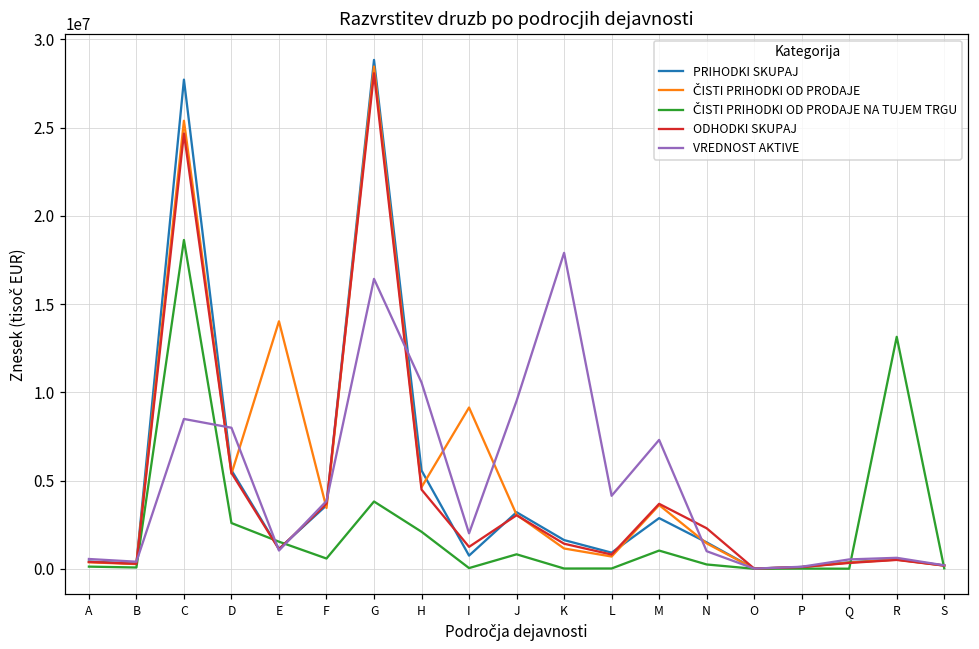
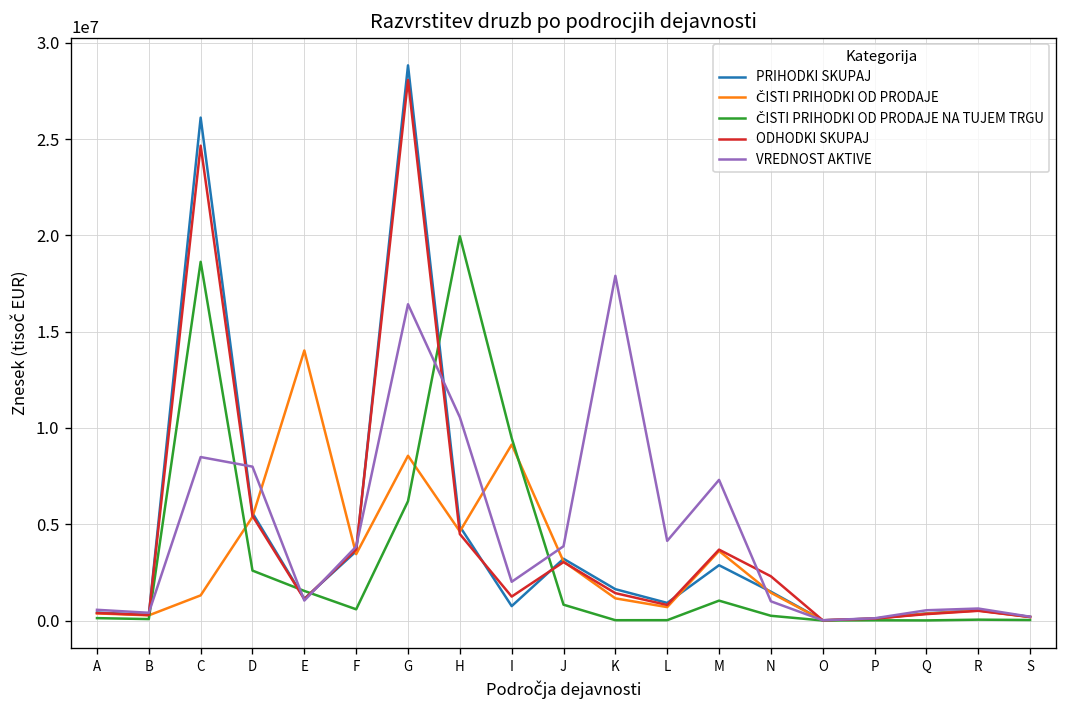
  {
    "PRIHODKI SKUPAJ": {
-     "C": 27700000,
+     "C": 26100000,
      "G": 28800000,
-     "H": 5600000,
+     "H": 4900000,
      "I": 700000,
      "K": 1600000,
      "M": 2900000
    },
    "ČISTI PRIHODKI OD PRODAJE": {
-     "C": 25400000,
+     "C": 1300000,
      "E": 14000000,
-     "G": 28500000,
+     "G": 8600000,
      "I": 9100000,
      "K": 1200000
    },
    "ČISTI PRIHODKI OD PRODAJE NA TUJEM TRGU": {
      "A": 100000,
      "B": 100000,
      "C": 18600000,
      "D": 2600000,
      "E": 1500000,
      "F": 600000,
-     "G": 3800000,
-     "H": 2100000,
-     "I": 0,
+     "G": 6200000,
+     "H": 20000000,
+     "I": 9500000,
      "J": 800000,
      "K": 0,
      "L": 0,
      "M": 1000000,
      "N": 200000,
      "Q": 0,
-     "R": 13100000
+     "R": 0
    },
    "ODHODKI SKUPAJ": {
      "C": 24700000,
      "G": 28100000,
      "I": 1200000,
      "K": 1400000,
      "N": 2300000
    },
    "VREDNOST AKTIVE": {
      "C": 8500000,
      "D": 8000000,
      "G": 16400000,
      "H": 10600000,
      "I": 2000000,
-     "J": 9500000,
+     "J": 3900000,
      "K": 17900000,
      "L": 4100000,
      "M": 7300000,
      "N": 1000000,
      "Q": 500000
    }
  }
